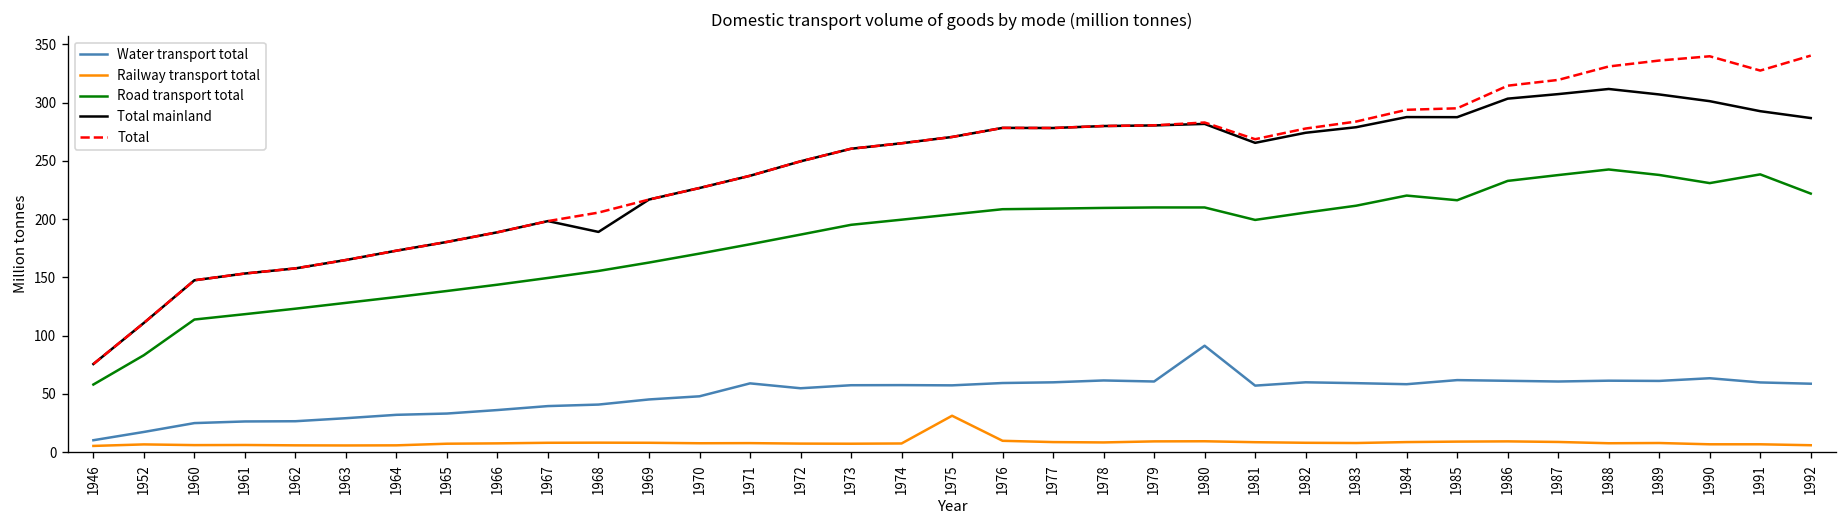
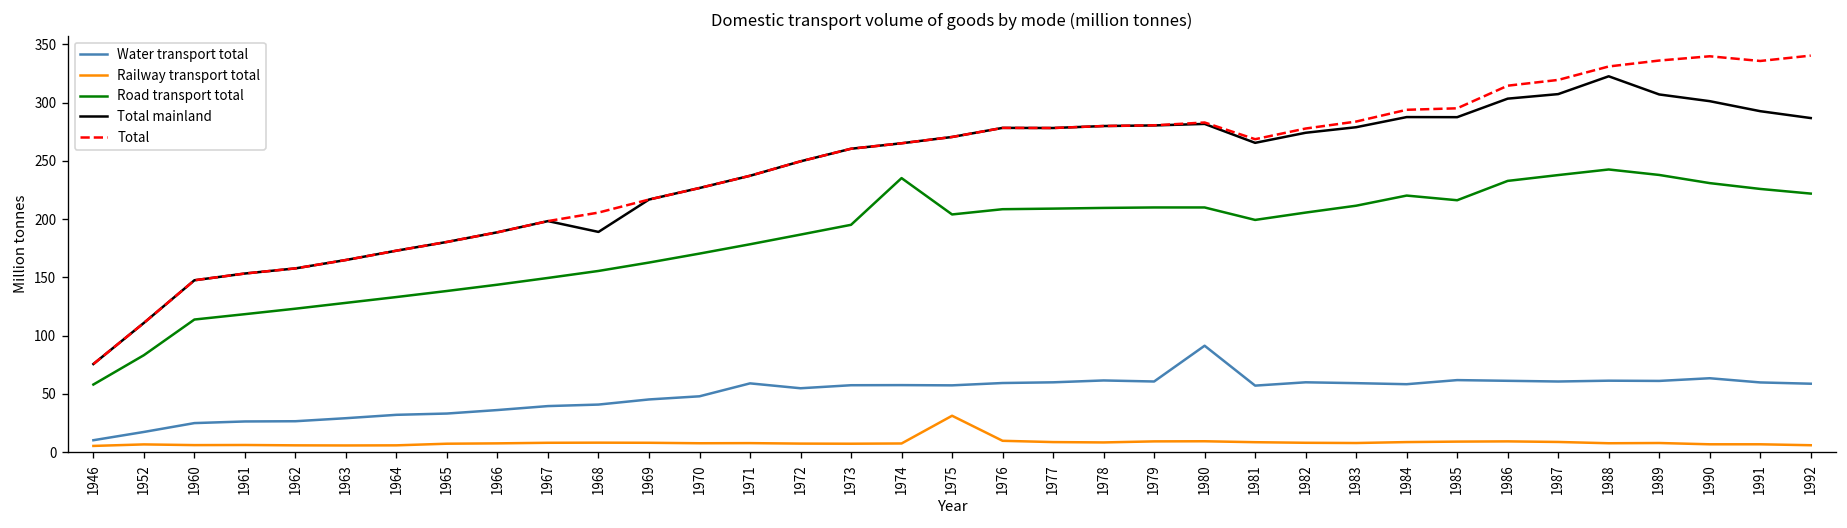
  {
    "Water transport total": {
      "1946": 10,
      "1952": 20,
      "1960": 30,
      "1961": 30,
      "1962": 30,
      "1963": 30,
      "1964": 30,
      "1965": 30,
      "1966": 40,
      "1967": 40,
      "1968": 40,
      "1969": 50,
      "1970": 50,
      "1971": 60,
      "1972": 50,
      "1973": 60,
      "1974": 60,
      "1975": 60,
      "1976": 60,
      "1977": 60,
      "1978": 60,
      "1979": 60,
      "1980": 90,
      "1981": 60,
      "1982": 60,
      "1983": 60,
      "1984": 60,
      "1985": 60,
      "1986": 60,
      "1987": 60,
      "1988": 60,
      "1989": 60,
      "1990": 60,
      "1991": 60,
      "1992": 60
    },
    "Railway transport total": {
      "1946": 10,
      "1952": 10,
      "1960": 10,
      "1961": 10,
      "1962": 10,
      "1963": 10,
      "1964": 10,
      "1965": 10,
      "1966": 10,
      "1967": 10,
      "1968": 10,
      "1969": 10,
      "1970": 10,
      "1971": 10,
      "1972": 10,
      "1973": 10,
      "1974": 10,
      "1975": 30,
      "1976": 10,
      "1977": 10,
      "1978": 10,
      "1979": 10,
      "1980": 10,
      "1981": 10,
      "1982": 10,
      "1983": 10,
      "1984": 10,
      "1985": 10,
      "1986": 10,
      "1987": 10,
      "1988": 10,
      "1989": 10,
      "1990": 10,
      "1991": 10,
      "1992": 10
    },
    "Road transport total": {
      "1946": 60,
      "1952": 80,
      "1960": 110,
      "1961": 120,
      "1962": 120,
      "1963": 130,
      "1964": 130,
      "1965": 140,
      "1966": 140,
      "1967": 150,
      "1968": 160,
      "1969": 160,
      "1970": 170,
      "1971": 180,
      "1972": 190,
      "1973": 200,
-     "1974": 200,
+     "1974": 240,
      "1975": 200,
      "1976": 210,
      "1977": 210,
      "1978": 210,
      "1979": 210,
      "1980": 210,
      "1981": 200,
      "1982": 210,
      "1983": 210,
      "1984": 220,
      "1985": 220,
      "1986": 230,
      "1987": 240,
      "1988": 240,
      "1989": 240,
      "1990": 230,
-     "1991": 240,
+     "1991": 230,
      "1992": 220
    },
    "Total mainland": {
      "1968": 190,
      "1981": 270,
      "1982": 270,
      "1983": 280,
      "1984": 290,
      "1985": 290,
      "1986": 300,
      "1987": 310,
-     "1988": 310,
+     "1988": 320,
      "1989": 310,
      "1990": 300,
      "1991": 290,
      "1992": 290
    },
    "Total": {
      "1968": 210,
      "1981": 270,
      "1982": 280,
      "1983": 280,
      "1984": 290,
      "1985": 300,
      "1986": 310,
      "1987": 320,
      "1988": 330,
      "1989": 340,
      "1990": 340,
-     "1991": 330,
+     "1991": 340,
      "1992": 340
    }
  }
